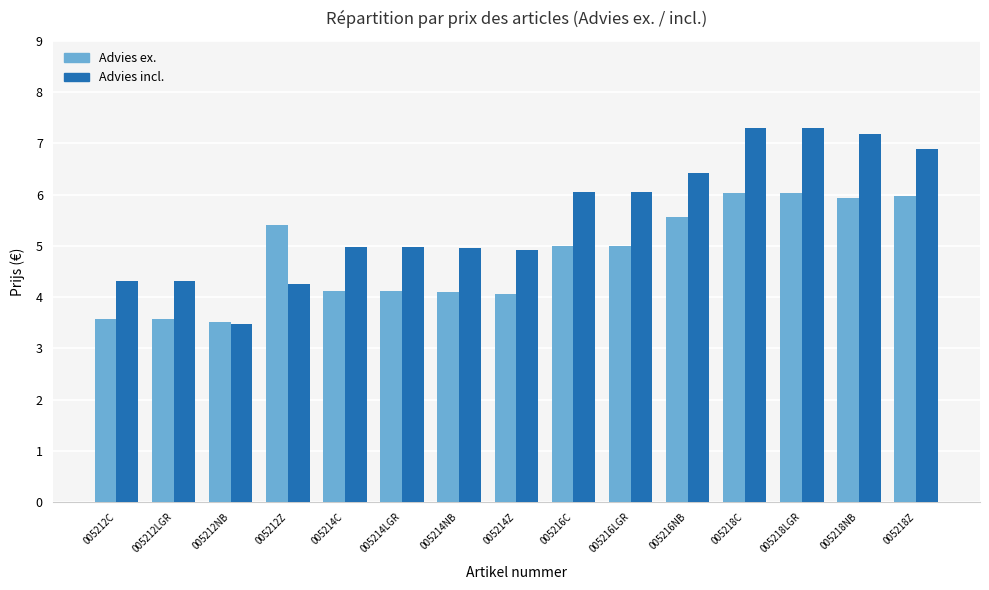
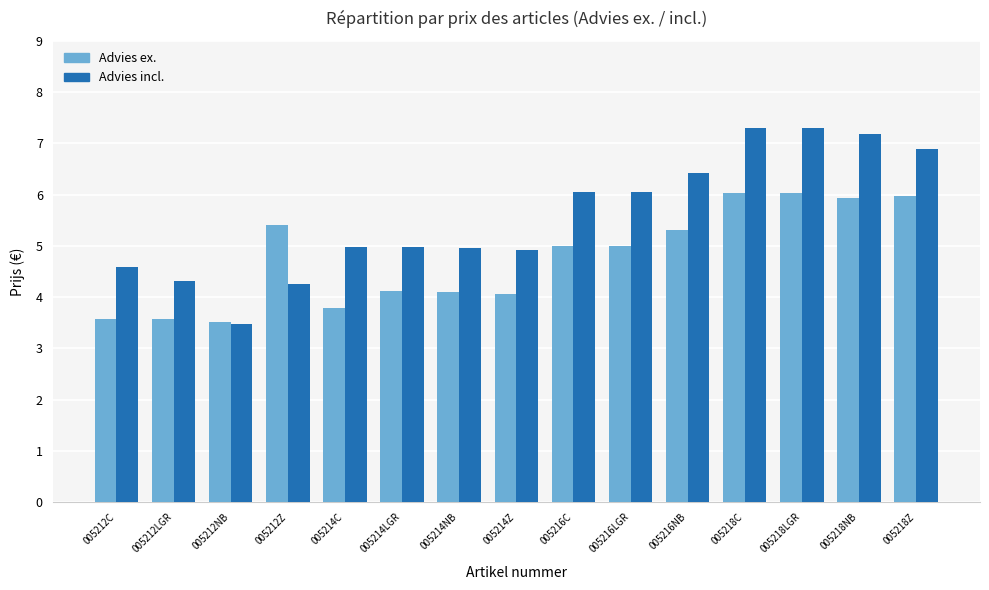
  {
    "Advies ex.": {
      "005212C": 3.6,
      "005212LGR": 3.6,
      "005212NB": 3.5,
      "005212Z": 5.4,
-     "005214C": 4.1,
+     "005214C": 3.8,
      "005214LGR": 4.1,
      "005214NB": 4.1,
      "005214Z": 4.1,
      "005216C": 5.0,
      "005216LGR": 5.0,
-     "005216NB": 5.6,
+     "005216NB": 5.3,
      "005218C": 6.0,
      "005218LGR": 6.0,
      "005218NB": 5.9,
      "005218Z": 6.0
    },
    "Advies incl.": {
-     "005212C": 4.3,
+     "005212C": 4.6,
      "005212LGR": 4.3,
      "005212NB": 3.5,
      "005212Z": 4.3,
      "005214C": 5.0,
      "005214LGR": 5.0,
      "005214NB": 5.0,
      "005214Z": 4.9,
      "005216C": 6.0,
      "005216LGR": 6.0,
      "005216NB": 6.4,
      "005218C": 7.3,
      "005218LGR": 7.3,
      "005218NB": 7.2,
      "005218Z": 6.9
    }
  }
